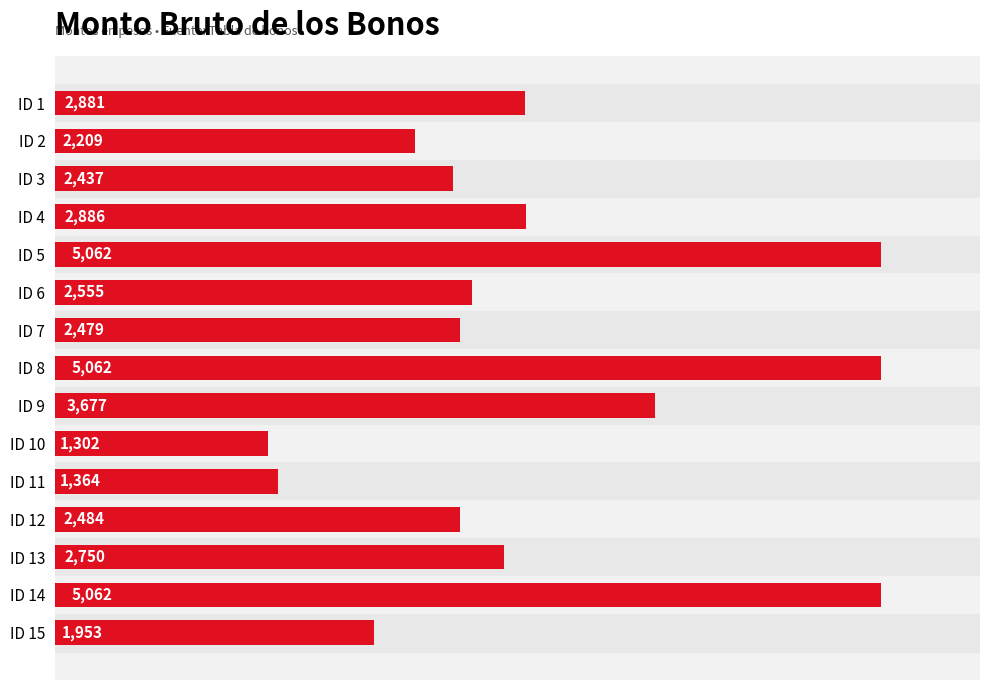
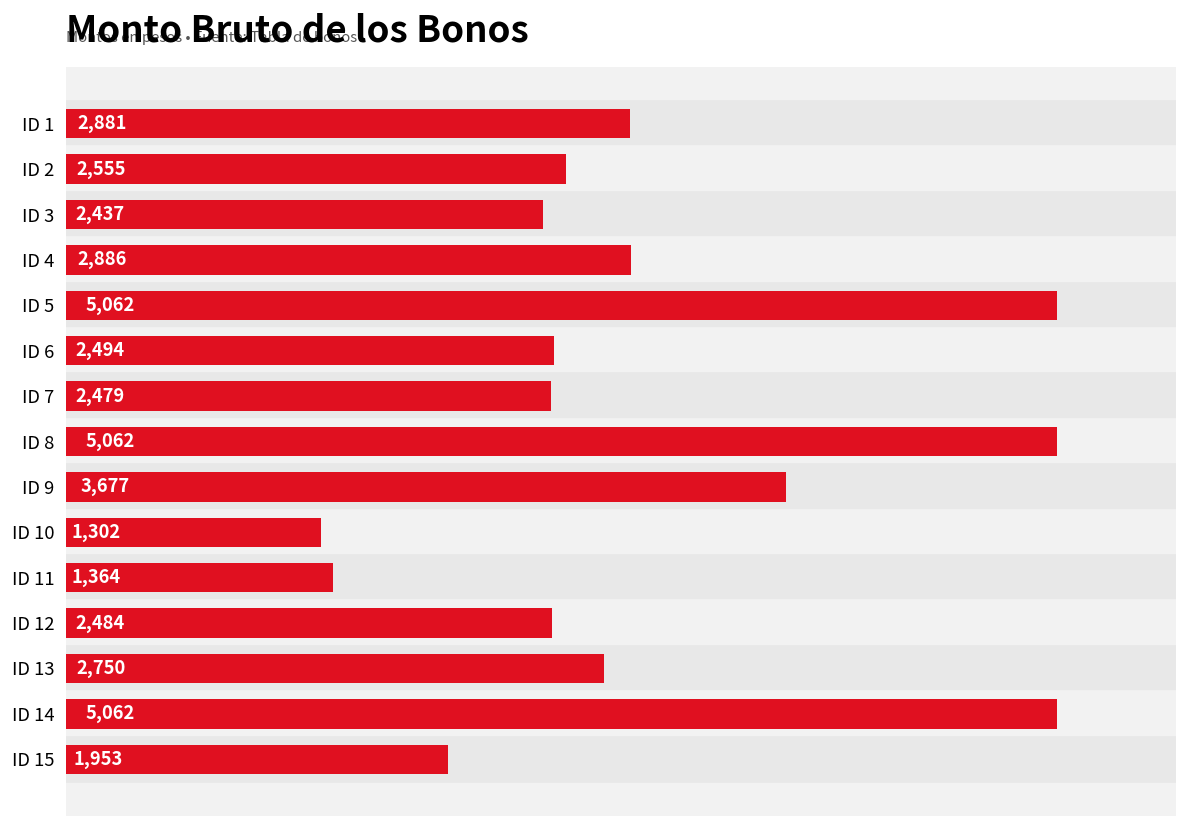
  {
    "ID 1": "2,881",
-   "ID 2": "2,209",
+   "ID 2": "2,555",
    "ID 3": "2,437",
    "ID 4": "2,886",
    "ID 5": "5,062",
-   "ID 6": "2,555",
+   "ID 6": "2,494",
    "ID 7": "2,479",
    "ID 8": "5,062",
    "ID 9": "3,677",
    "ID 10": "1,302",
    "ID 11": "1,364",
    "ID 12": "2,484",
    "ID 13": "2,750",
    "ID 14": "5,062",
    "ID 15": "1,953"
  }
